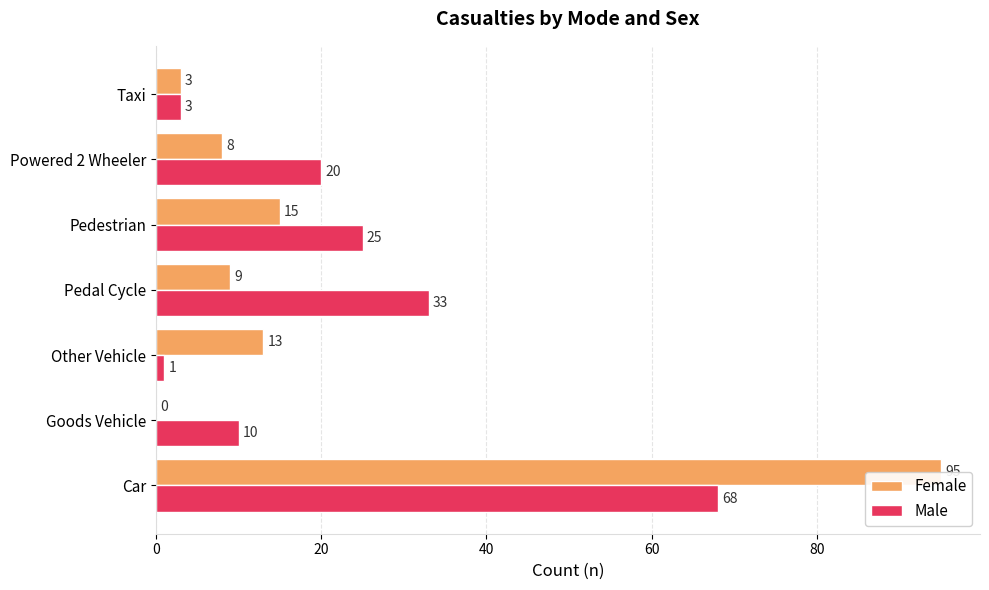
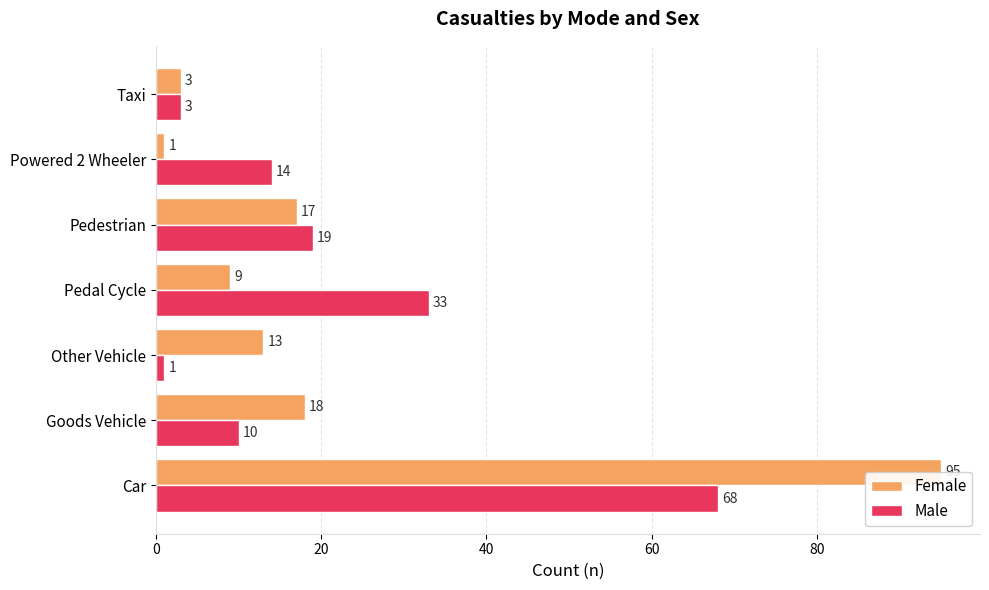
  {
    "Female": {
      "Taxi": 3,
-     "Powered 2 Wheeler": 8,
-     "Pedestrian": 15,
+     "Powered 2 Wheeler": 1,
+     "Pedestrian": 17,
      "Pedal Cycle": 9,
      "Other Vehicle": 13,
-     "Goods Vehicle": 0
+     "Goods Vehicle": 18
    },
    "Male": {
      "Taxi": 3,
-     "Powered 2 Wheeler": 20,
-     "Pedestrian": 25,
+     "Powered 2 Wheeler": 14,
+     "Pedestrian": 19,
      "Pedal Cycle": 33,
      "Other Vehicle": 1,
      "Goods Vehicle": 10,
      "Car": 68
    }
  }
